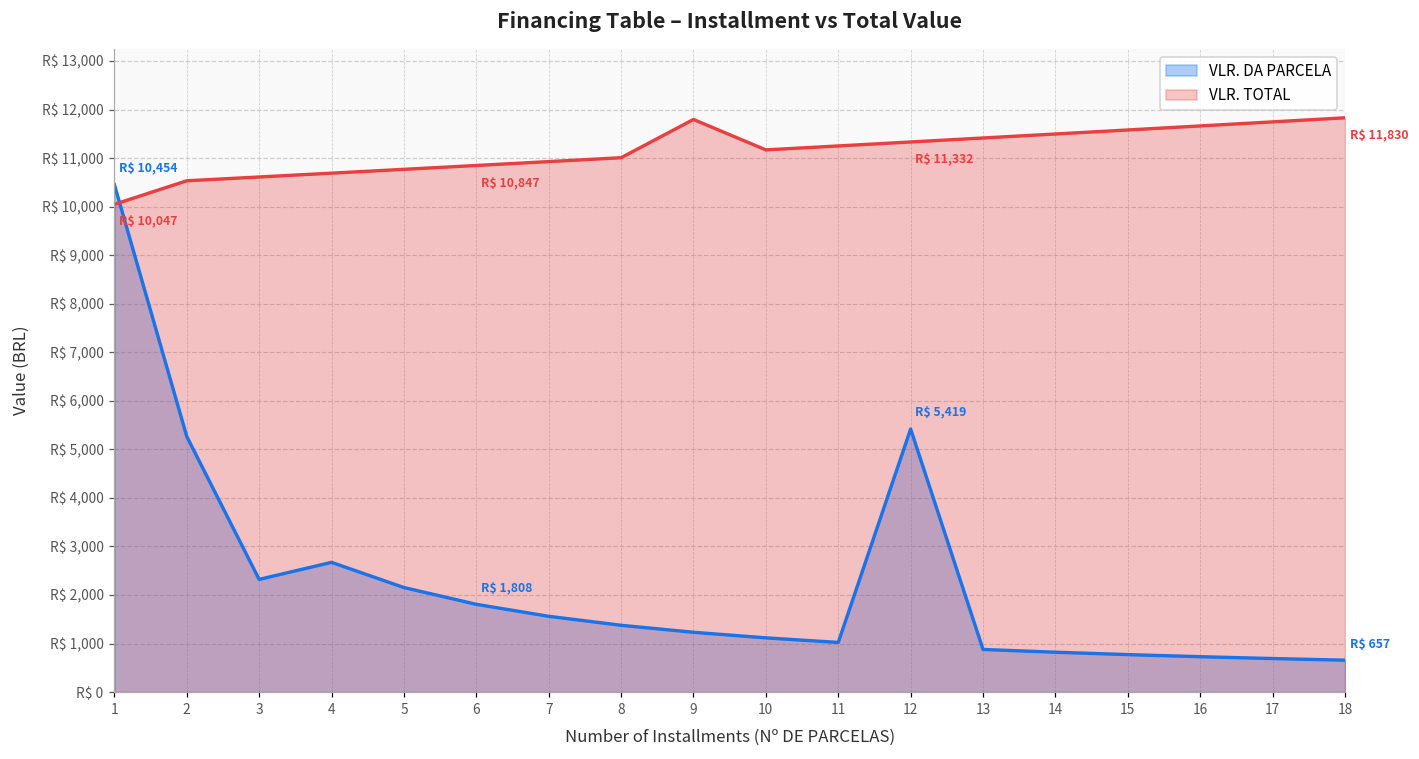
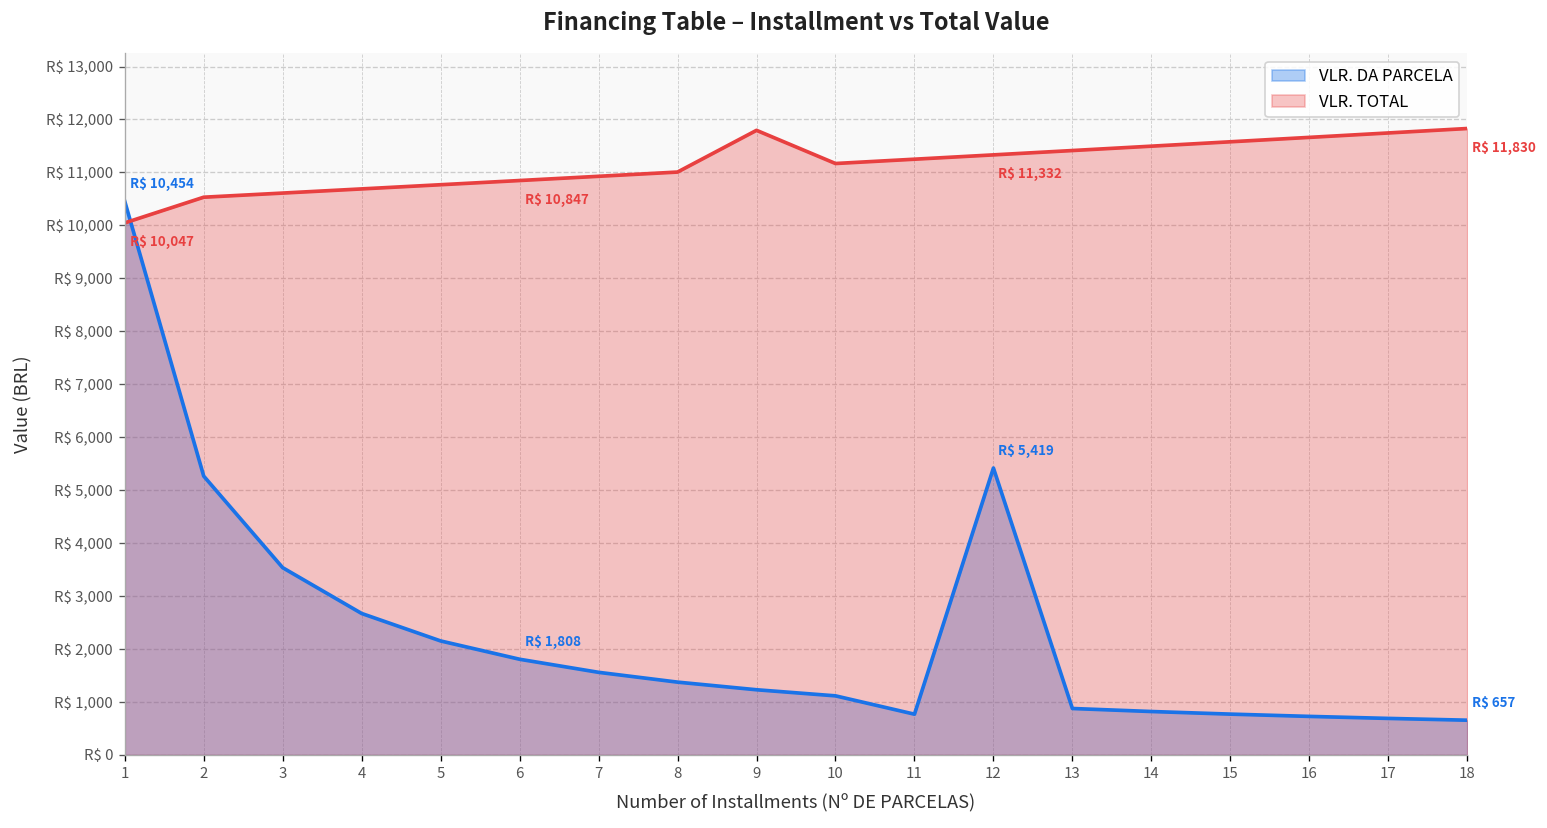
  {
    "VLR. DA PARCELA": {
      "2": "R$ 5,300",
-     "3": "R$ 2,300",
+     "3": "R$ 3,500",
      "4": "R$ 2,700",
      "5": "R$ 2,200",
      "7": "R$ 1,600",
      "8": "R$ 1,400",
      "9": "R$ 1,200",
      "10": "R$ 1,100",
-     "11": "R$ 1,000",
+     "11": "R$ 800",
      "13": "R$ 900",
      "14": "R$ 800",
      "15": "R$ 800",
      "16": "R$ 700",
      "17": "R$ 700"
    },
    "VLR. TOTAL": {
      "1": "10,047",
      "6": "10,847",
      "12": "11,332",
      "18": "11,830"
    }
  }
